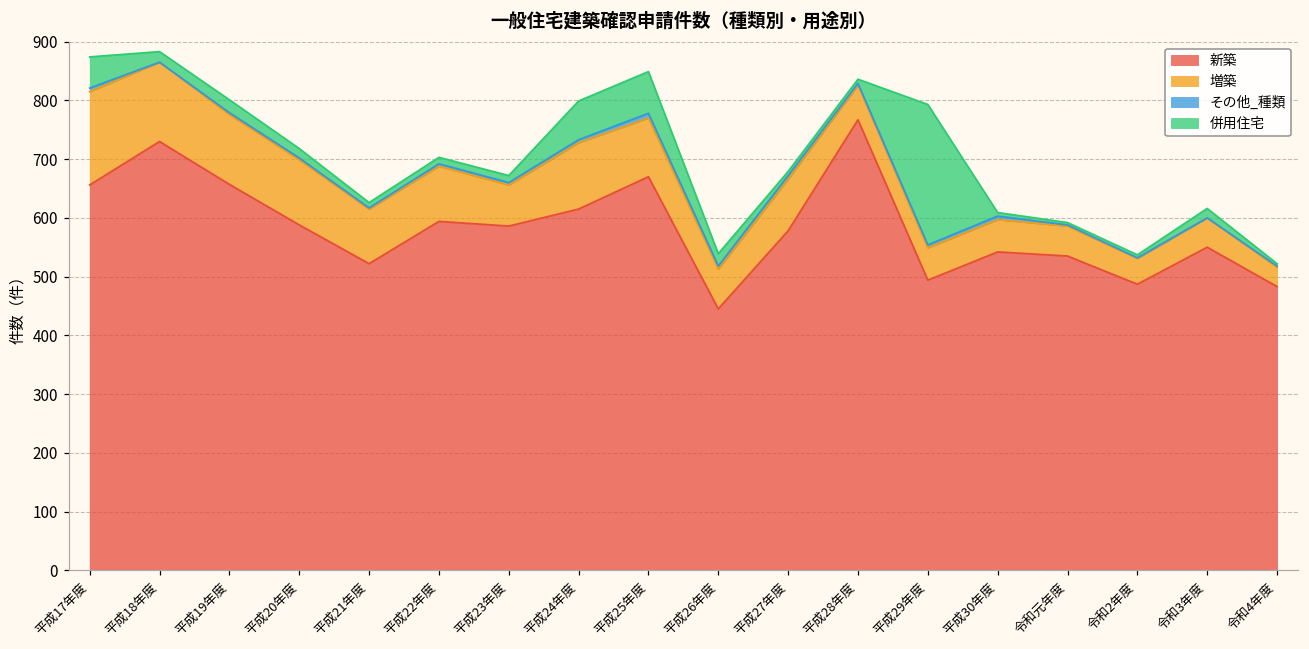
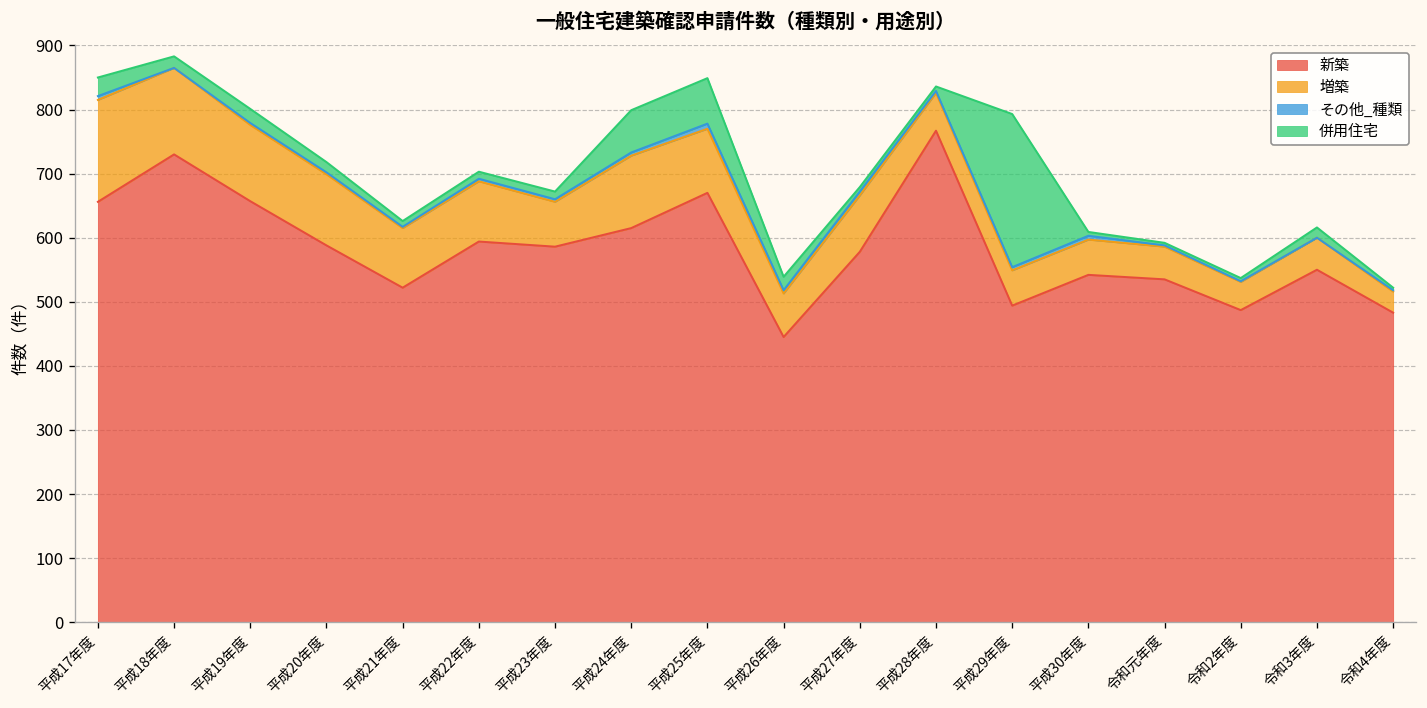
  {
    "新築": {
      "平成17年度": 660,
      "平成18年度": 730,
      "平成19年度": 660,
      "平成20年度": 590,
      "平成21年度": 520,
      "平成22年度": 590,
      "平成23年度": 590,
      "平成24年度": 620,
      "平成25年度": 670,
      "平成26年度": 450,
      "平成27年度": 580,
      "平成28年度": 770,
      "平成29年度": 490,
      "平成30年度": 540,
      "令和元年度": 540,
      "令和2年度": 490,
      "令和3年度": 550,
      "令和4年度": 480
    },
    "増築": {
      "平成17年度": 160,
      "平成24年度": 110,
      "平成25年度": 100,
      "平成26年度": 70,
      "平成27年度": 90,
      "平成29年度": 60,
      "平成30年度": 60
    },
    "その他_種類": {
      "平成17年度": 10,
      "平成24年度": 10,
      "平成25年度": 10,
      "平成26年度": 10,
      "平成27年度": 10,
      "平成29年度": 10,
      "平成30年度": 10
    },
    "併用住宅": {
-     "平成17年度": 50,
+     "平成17年度": 30,
      "平成18年度": 20,
      "平成19年度": 20,
      "平成20年度": 20,
      "平成21年度": 10,
      "平成22年度": 10,
      "平成23年度": 10,
      "平成24年度": 70,
      "平成25年度": 70,
      "平成26年度": 20,
      "平成27年度": 10,
      "平成28年度": 10,
      "平成29年度": 240,
      "平成30年度": 10,
      "令和2年度": 10,
      "令和3年度": 20
    }
  }
